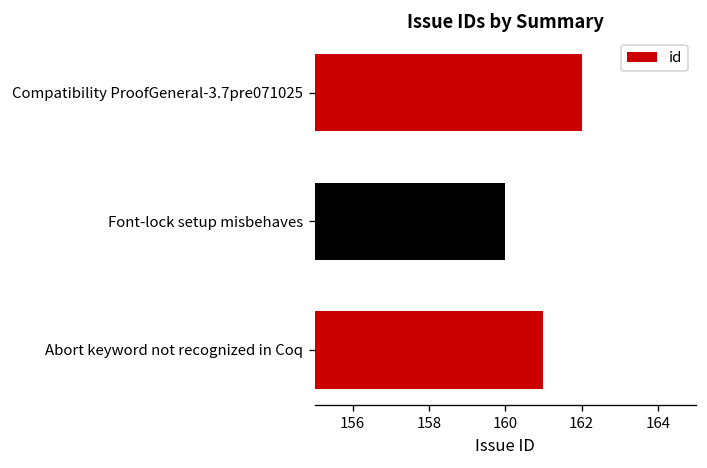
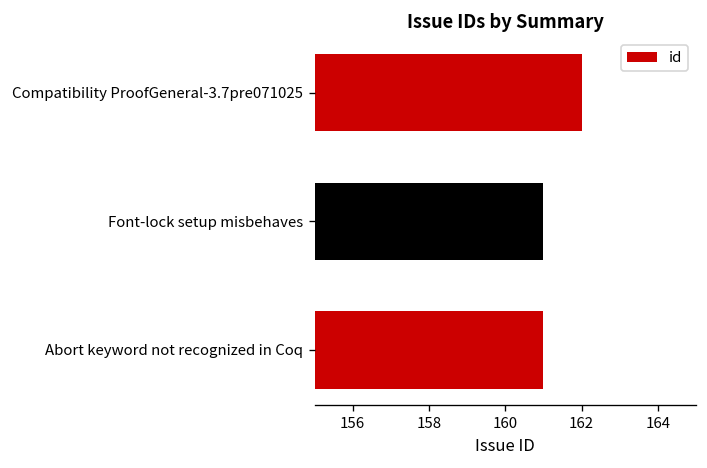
  {
    "Compatibility ProofGeneral-3.7pre071025": 162,
-   "Font-lock setup misbehaves": 160,
+   "Font-lock setup misbehaves": 161,
    "Abort keyword not recognized in Coq": 161
  }
